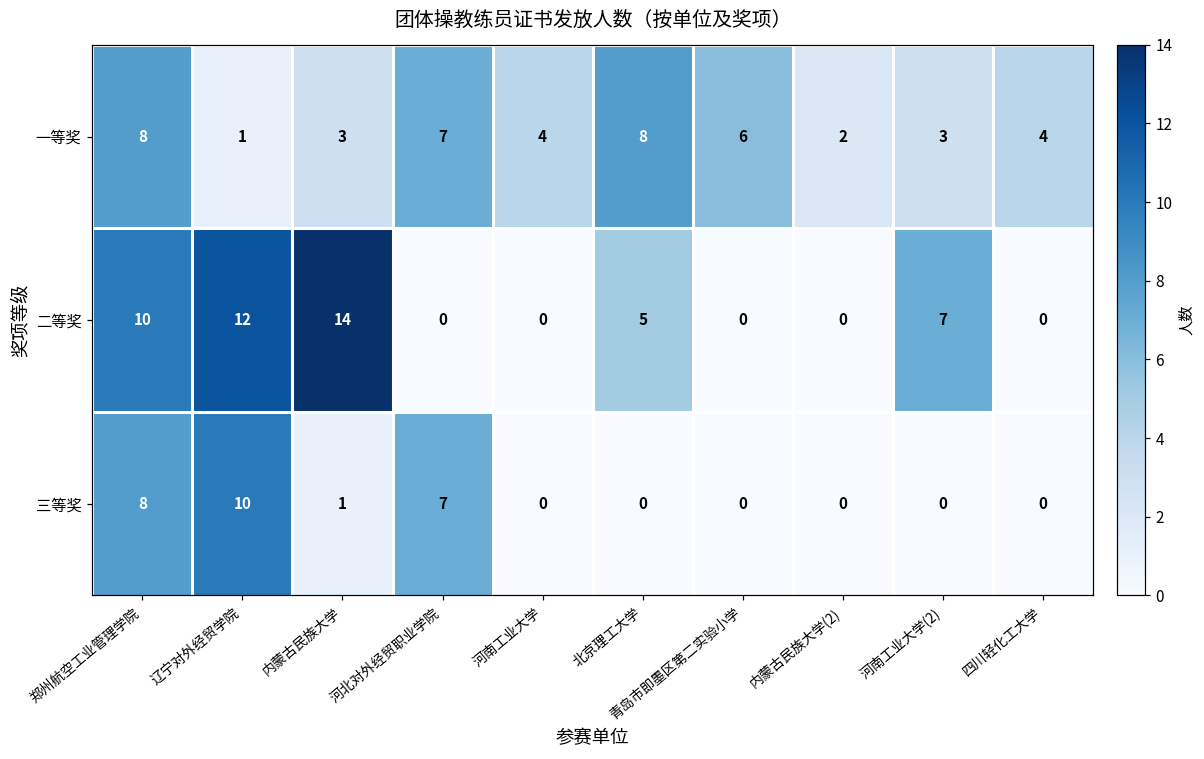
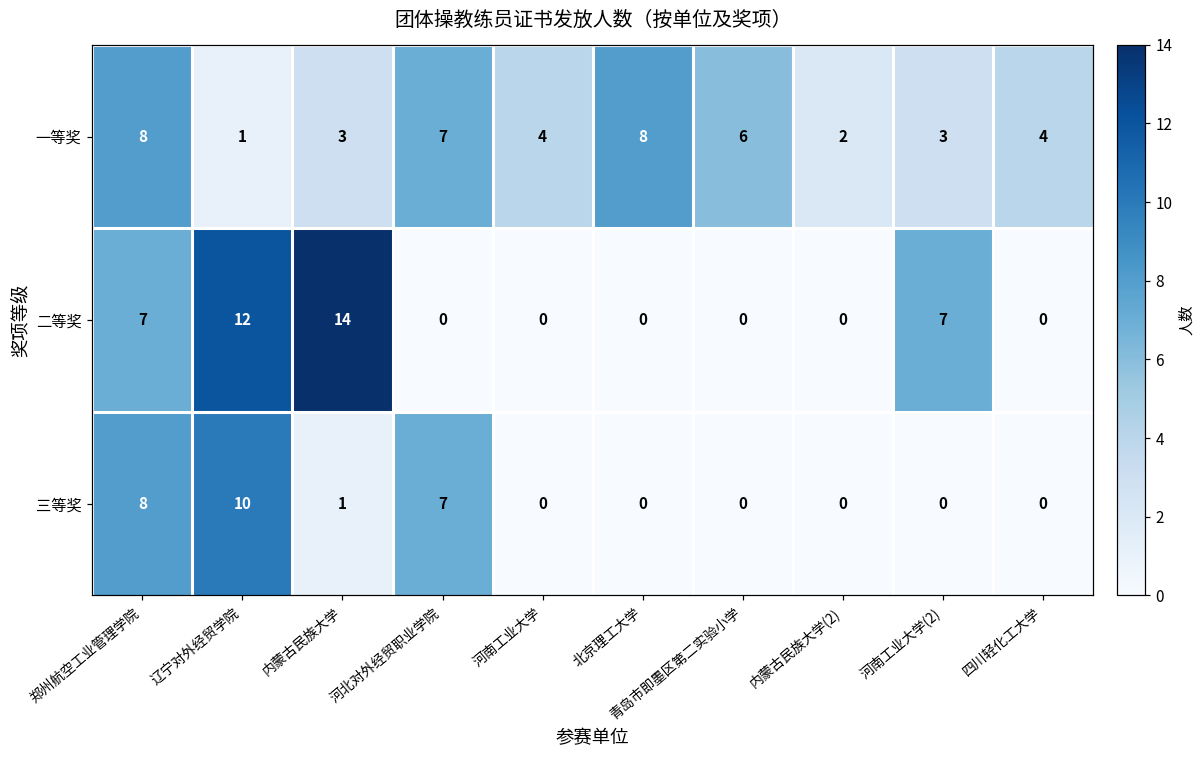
  {
    "一等奖": {
      "郑州航空工业管理学院": 8,
      "辽宁对外经贸学院": 1,
      "内蒙古民族大学": 3,
      "河北对外经贸职业学院": 7,
      "河南工业大学": 4,
      "北京理工大学": 8,
      "青岛市即墨区第二实验小学": 6,
      "内蒙古民族大学(2)": 2,
      "河南工业大学(2)": 3,
      "四川轻化工大学": 4
    },
    "二等奖": {
-     "郑州航空工业管理学院": 10,
+     "郑州航空工业管理学院": 7,
      "辽宁对外经贸学院": 12,
      "内蒙古民族大学": 14,
      "河北对外经贸职业学院": 0,
      "河南工业大学": 0,
-     "北京理工大学": 5,
+     "北京理工大学": 0,
      "青岛市即墨区第二实验小学": 0,
      "内蒙古民族大学(2)": 0,
      "河南工业大学(2)": 7,
      "四川轻化工大学": 0
    },
    "三等奖": {
      "郑州航空工业管理学院": 8,
      "辽宁对外经贸学院": 10,
      "内蒙古民族大学": 1,
      "河北对外经贸职业学院": 7,
      "河南工业大学": 0,
      "北京理工大学": 0,
      "青岛市即墨区第二实验小学": 0,
      "内蒙古民族大学(2)": 0,
      "河南工业大学(2)": 0,
      "四川轻化工大学": 0
    }
  }
